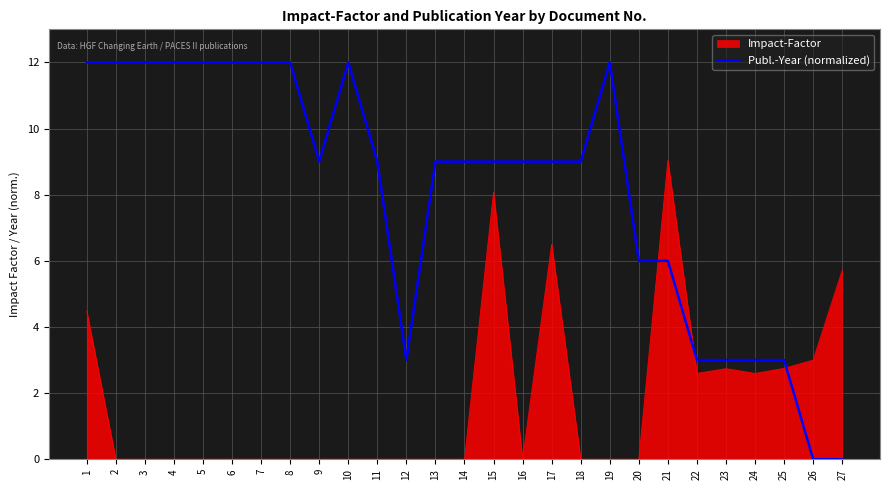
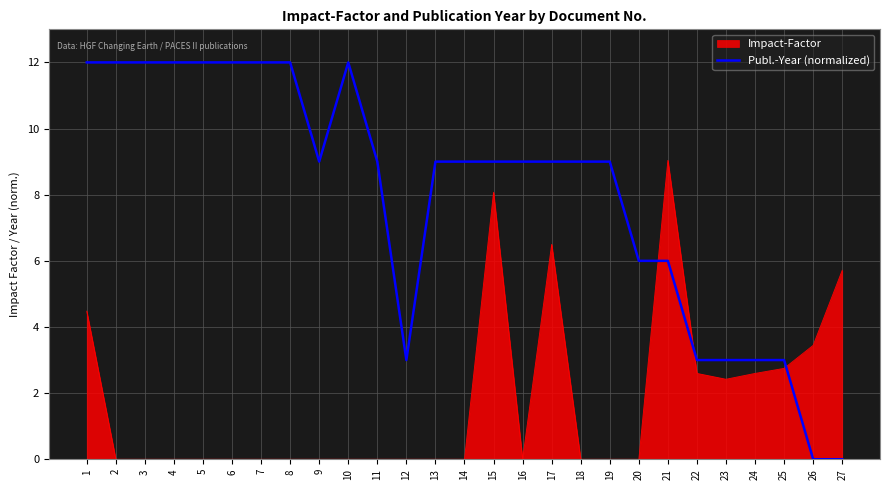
  {
    "Impact-Factor": {
      "1": 4.5,
      "2": 0.0,
      "3": 0.0,
      "4": 0.0,
      "5": 0.0,
      "6": 0.0,
      "7": 0.0,
      "8": 0.0,
      "9": 0.0,
      "10": 0.0,
      "11": 0.0,
      "12": 0.0,
      "13": 0.0,
      "14": 0.0,
      "15": 8.1,
      "16": 0.0,
      "17": 6.5,
      "18": 0.0,
      "19": 0.0,
      "20": 0.0,
      "21": 9.0,
      "22": 2.6,
-     "23": 2.7,
+     "23": 2.4,
      "24": 2.6,
      "25": 2.7,
-     "26": 3.0,
+     "26": 3.4,
      "27": 5.7
    },
    "Publ.-Year (normalized)": {
      "1": 12.0,
      "2": 12.0,
      "3": 12.0,
      "4": 12.0,
      "5": 12.0,
      "6": 12.0,
      "7": 12.0,
      "8": 12.0,
      "9": 9.0,
      "10": 12.0,
      "11": 9.0,
      "12": 3.0,
      "13": 9.0,
      "14": 9.0,
      "15": 9.0,
      "16": 9.0,
      "17": 9.0,
      "18": 9.0,
-     "19": 12.0,
+     "19": 9.0,
      "20": 6.0,
      "21": 6.0,
      "22": 3.0,
      "23": 3.0,
      "24": 3.0,
      "25": 3.0,
      "26": 0.0,
      "27": 0.0
    }
  }
